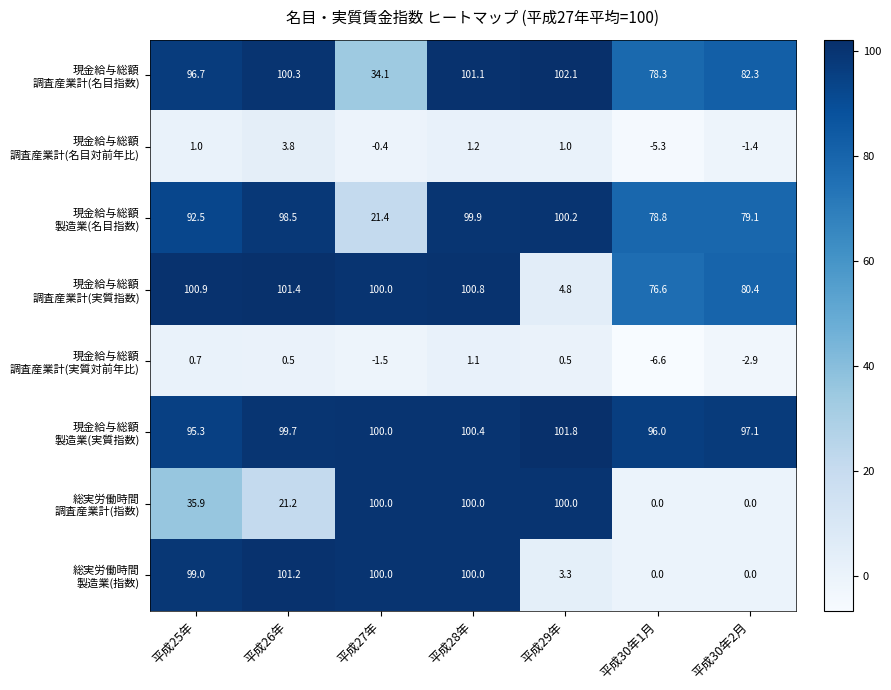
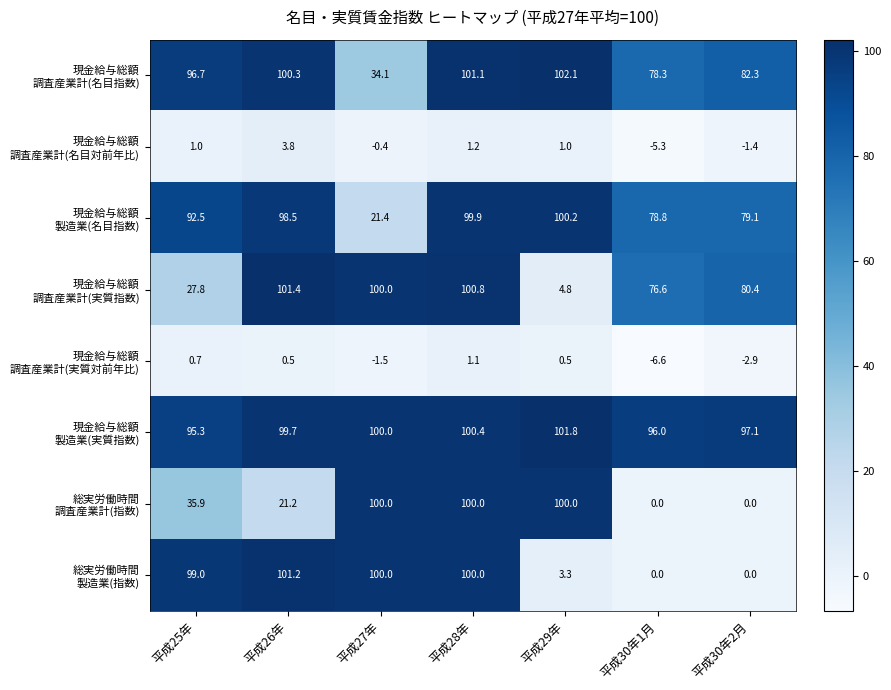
  {
    "現金給与総額 調査産業計(名目指数)": {
      "平成25年": 96.7,
      "平成26年": 100.3,
      "平成27年": 34.1,
      "平成28年": 101.1,
      "平成29年": 102.1,
      "平成30年1月": 78.3,
      "平成30年2月": 82.3
    },
    "現金給与総額 調査産業計(名目対前年比)": {
      "平成25年": 1.0,
      "平成26年": 3.8,
      "平成27年": -0.4,
      "平成28年": 1.2,
      "平成29年": 1.0,
      "平成30年1月": -5.3,
      "平成30年2月": -1.4
    },
    "現金給与総額 製造業(名目指数)": {
      "平成25年": 92.5,
      "平成26年": 98.5,
      "平成27年": 21.4,
      "平成28年": 99.9,
      "平成29年": 100.2,
      "平成30年1月": 78.8,
      "平成30年2月": 79.1
    },
    "現金給与総額 調査産業計(実質指数)": {
-     "平成25年": 100.9,
+     "平成25年": 27.8,
      "平成26年": 101.4,
      "平成27年": 100.0,
      "平成28年": 100.8,
      "平成29年": 4.8,
      "平成30年1月": 76.6,
      "平成30年2月": 80.4
    },
    "現金給与総額 調査産業計(実質対前年比)": {
      "平成25年": 0.7,
      "平成26年": 0.5,
      "平成27年": -1.5,
      "平成28年": 1.1,
      "平成29年": 0.5,
      "平成30年1月": -6.6,
      "平成30年2月": -2.9
    },
    "現金給与総額 製造業(実質指数)": {
      "平成25年": 95.3,
      "平成26年": 99.7,
      "平成27年": 100.0,
      "平成28年": 100.4,
      "平成29年": 101.8,
      "平成30年1月": 96.0,
      "平成30年2月": 97.1
    },
    "総実労働時間 調査産業計(指数)": {
      "平成25年": 35.9,
      "平成26年": 21.2,
      "平成27年": 100.0,
      "平成28年": 100.0,
      "平成29年": 100.0,
      "平成30年1月": 0.0,
      "平成30年2月": 0.0
    },
    "総実労働時間 製造業(指数)": {
      "平成25年": 99.0,
      "平成26年": 101.2,
      "平成27年": 100.0,
      "平成28年": 100.0,
      "平成29年": 3.3,
      "平成30年1月": 0.0,
      "平成30年2月": 0.0
    }
  }
